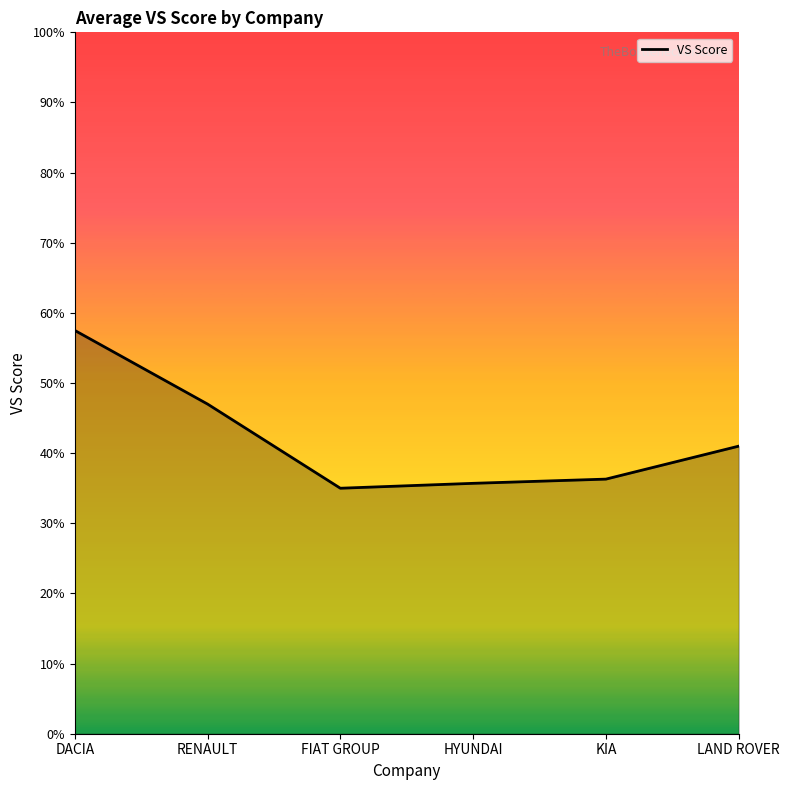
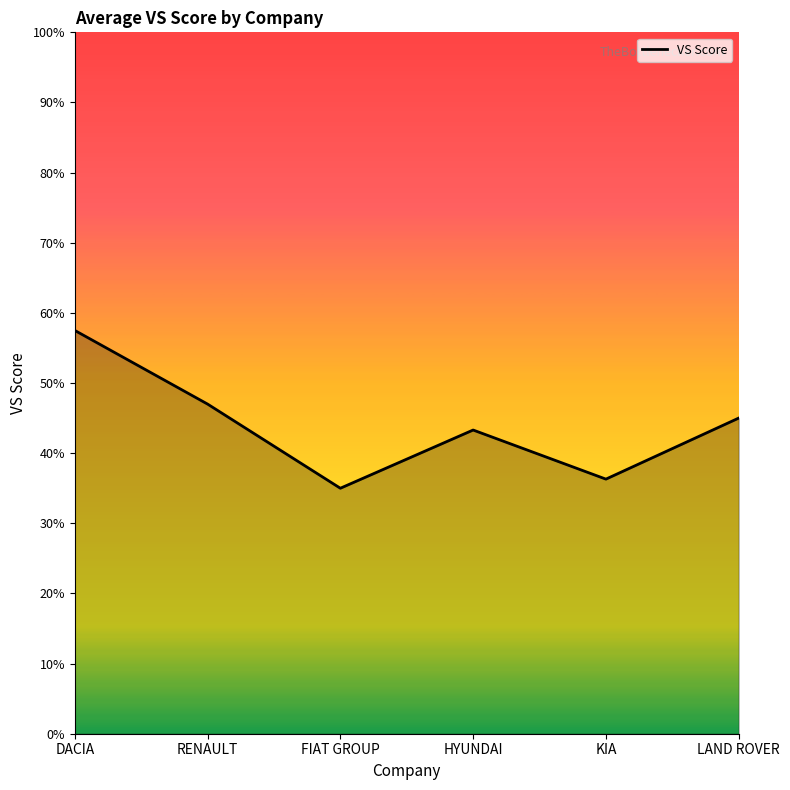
  {
    "DACIA": "58%",
    "RENAULT": "47%",
    "FIAT GROUP": "35%",
-   "HYUNDAI": "36%",
+   "HYUNDAI": "43%",
    "KIA": "36%",
-   "LAND ROVER": "41%"
+   "LAND ROVER": "45%"
  }
